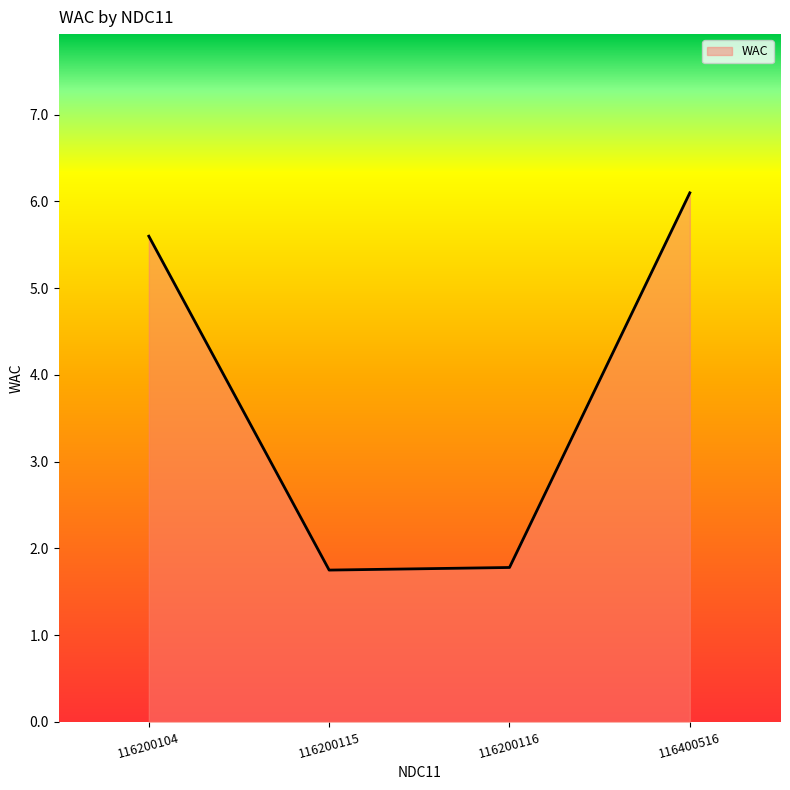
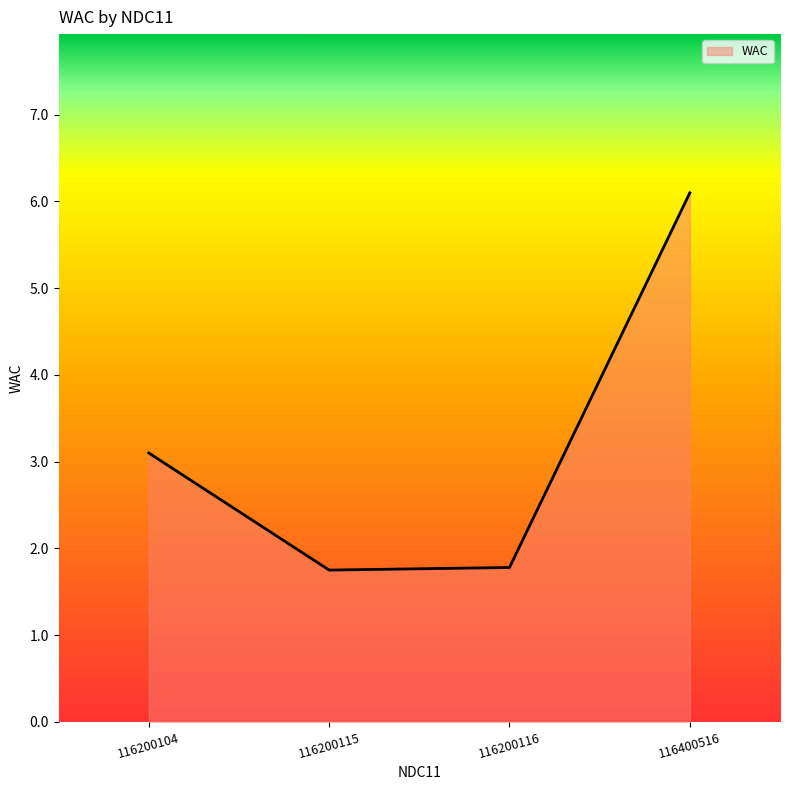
  {
-   "116200104": 5.6,
+   "116200104": 3.1,
    "116200115": 1.8,
    "116200116": 1.8,
    "116400516": 6.1
  }
